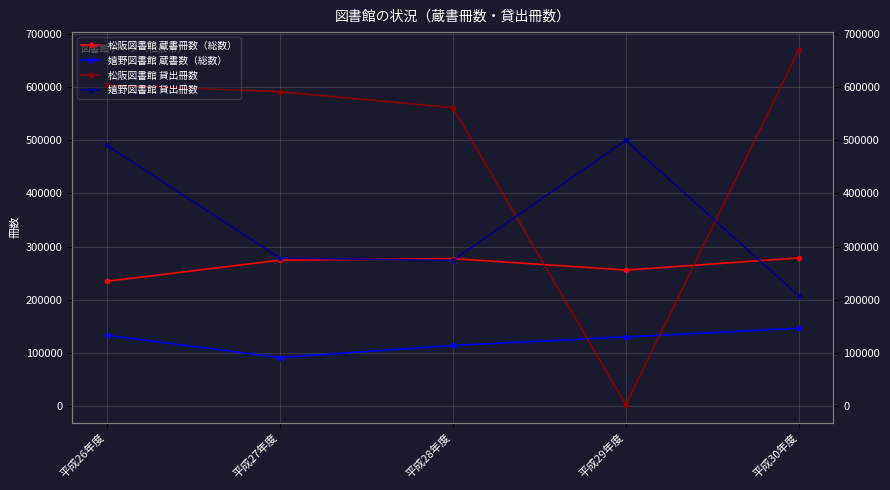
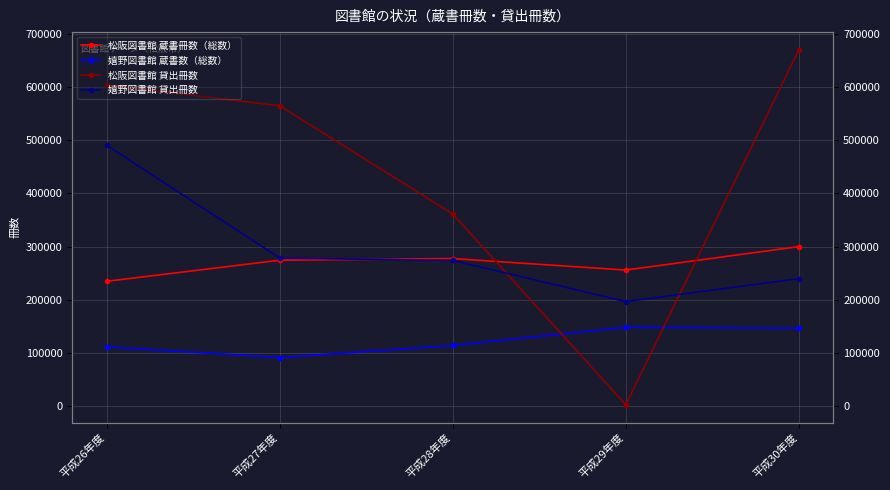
  {
    "松阪図書館 蔵書冊数（総数）": {
      "平成26年度": 230000,
      "平成29年度": 260000,
-     "平成30年度": 280000
+     "平成30年度": 300000
    },
    "嬉野図書館 蔵書数（総数）": {
-     "平成26年度": 130000,
+     "平成26年度": 110000,
      "平成27年度": 90000,
      "平成28年度": 110000,
-     "平成29年度": 130000,
+     "平成29年度": 150000,
      "平成30年度": 150000
    },
    "松阪図書館 貸出冊数": {
-     "平成27年度": 590000,
-     "平成28年度": 560000,
+     "平成27年度": 570000,
+     "平成28年度": 360000,
      "平成29年度": 0,
      "平成30年度": 670000
    },
    "嬉野図書館 貸出冊数": {
      "平成26年度": 490000,
-     "平成29年度": 500000,
-     "平成30年度": 210000
+     "平成29年度": 200000,
+     "平成30年度": 240000
    }
  }
